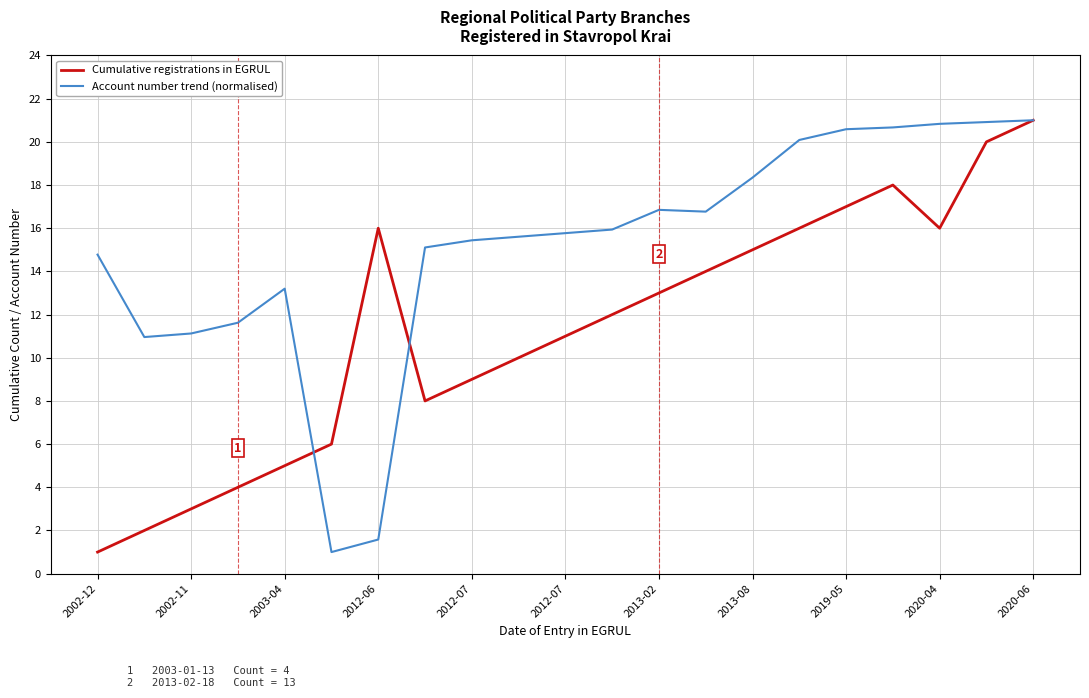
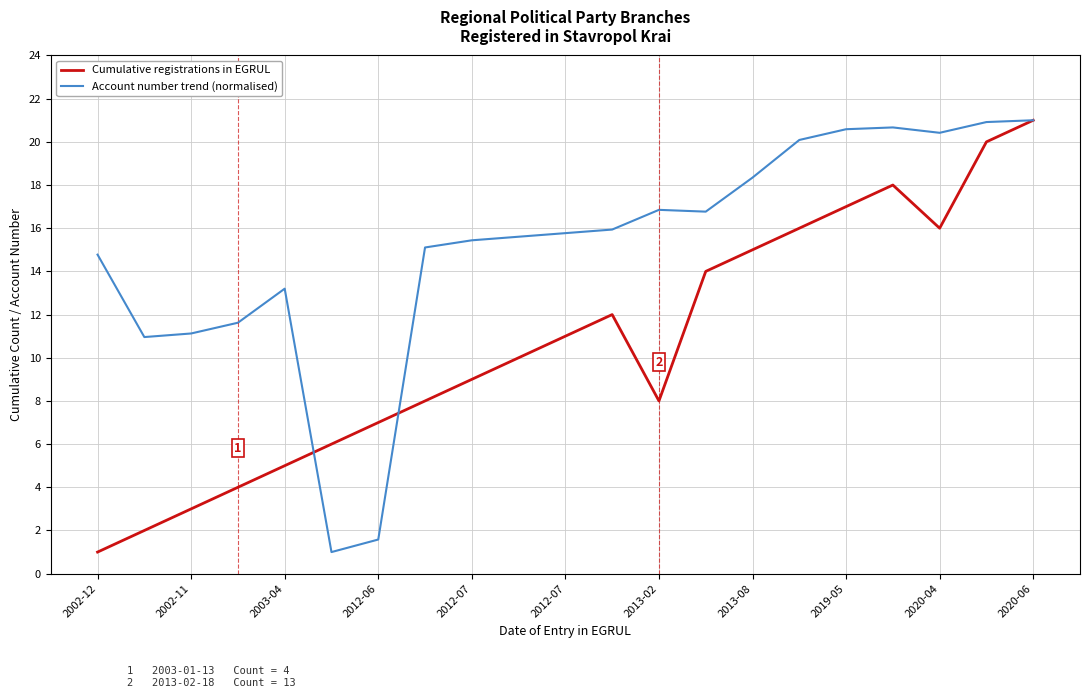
  {
    "Cumulative registrations in EGRUL": {
      "2002-12": 1,
      "2002-11": 3,
      "2003-04": 5,
-     "2012-06": 16,
-     "2013-02": 13,
+     "2012-06": 7,
+     "2013-02": 8,
      "2013-08": 15,
      "2019-05": 17,
      "2020-04": 16
    },
    "Account number trend (normalised)": {
      "2002-12": 14.8,
      "2002-11": 11.1,
      "2003-04": 13.2,
      "2012-06": 1.6,
      "2013-02": 16.9,
      "2013-08": 18.3,
      "2019-05": 20.6,
-     "2020-04": 20.8
+     "2020-04": 20.4
    }
  }
